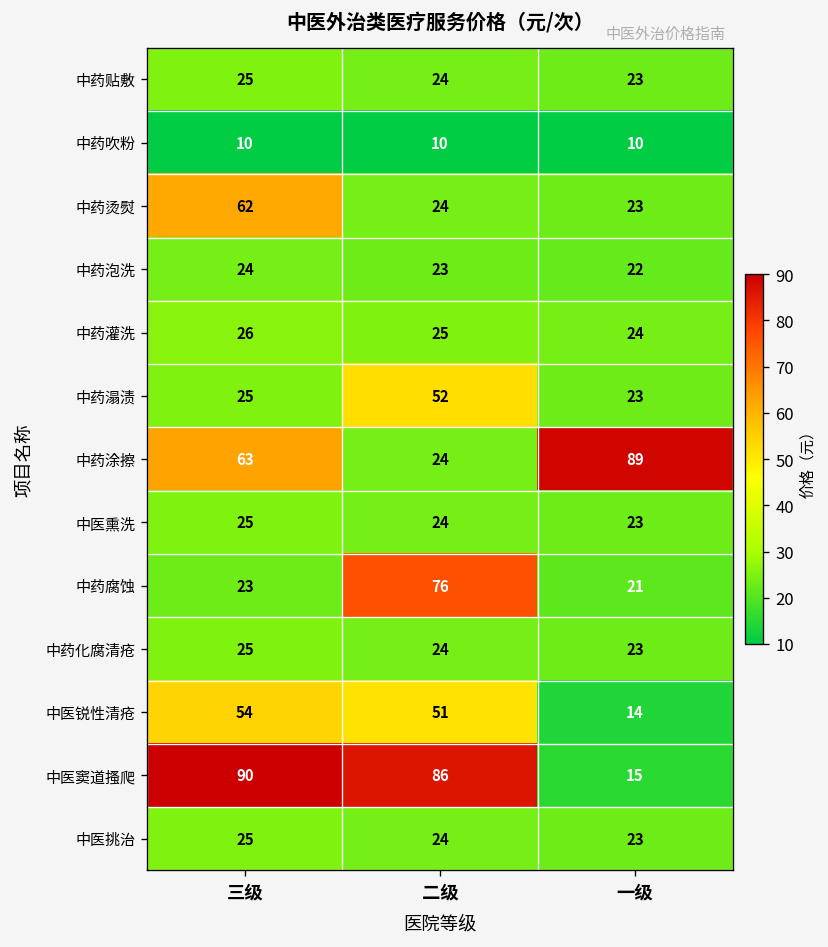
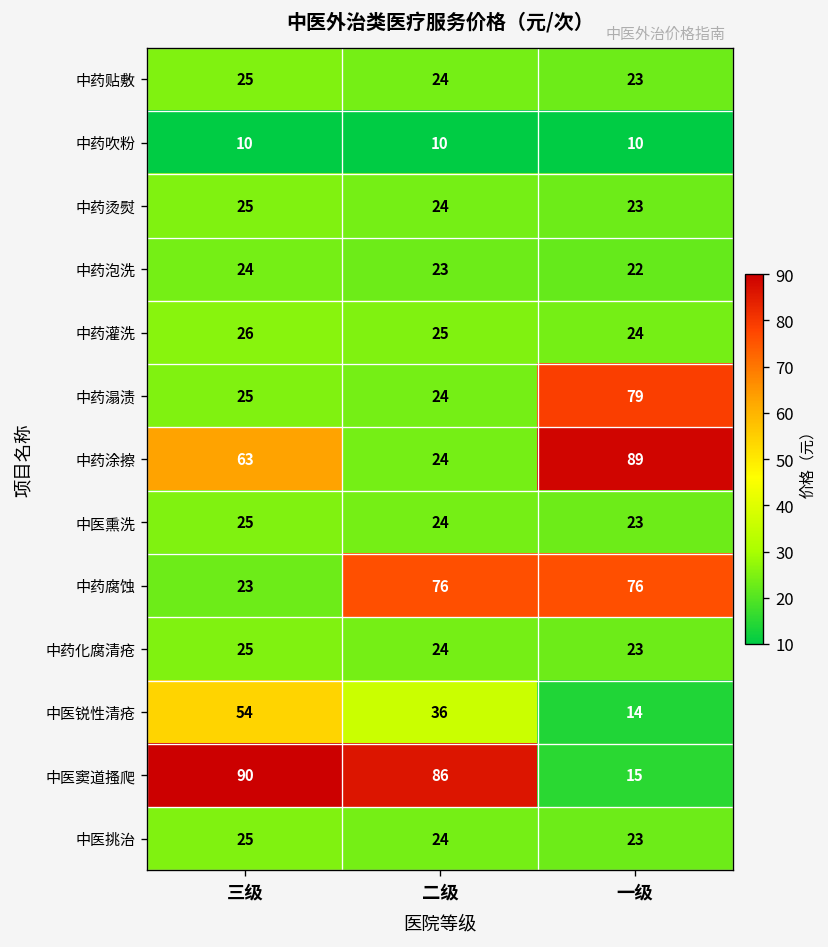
  {
    "中药贴敷": {
      "三级": 25,
      "二级": 24,
      "一级": 23
    },
    "中药吹粉": {
      "三级": 10,
      "二级": 10,
      "一级": 10
    },
    "中药烫熨": {
-     "三级": 62,
+     "三级": 25,
      "二级": 24,
      "一级": 23
    },
    "中药泡洗": {
      "三级": 24,
      "二级": 23,
      "一级": 22
    },
    "中药灌洗": {
      "三级": 26,
      "二级": 25,
      "一级": 24
    },
    "中药溻渍": {
      "三级": 25,
-     "二级": 52,
-     "一级": 23
+     "二级": 24,
+     "一级": 79
    },
    "中药涂擦": {
      "三级": 63,
      "二级": 24,
      "一级": 89
    },
    "中医熏洗": {
      "三级": 25,
      "二级": 24,
      "一级": 23
    },
    "中药腐蚀": {
      "三级": 23,
      "二级": 76,
-     "一级": 21
+     "一级": 76
    },
    "中药化腐清疮": {
      "三级": 25,
      "二级": 24,
      "一级": 23
    },
    "中医锐性清疮": {
      "三级": 54,
-     "二级": 51,
+     "二级": 36,
      "一级": 14
    },
    "中医窦道搔爬": {
      "三级": 90,
      "二级": 86,
      "一级": 15
    },
    "中医挑治": {
      "三级": 25,
      "二级": 24,
      "一级": 23
    }
  }
